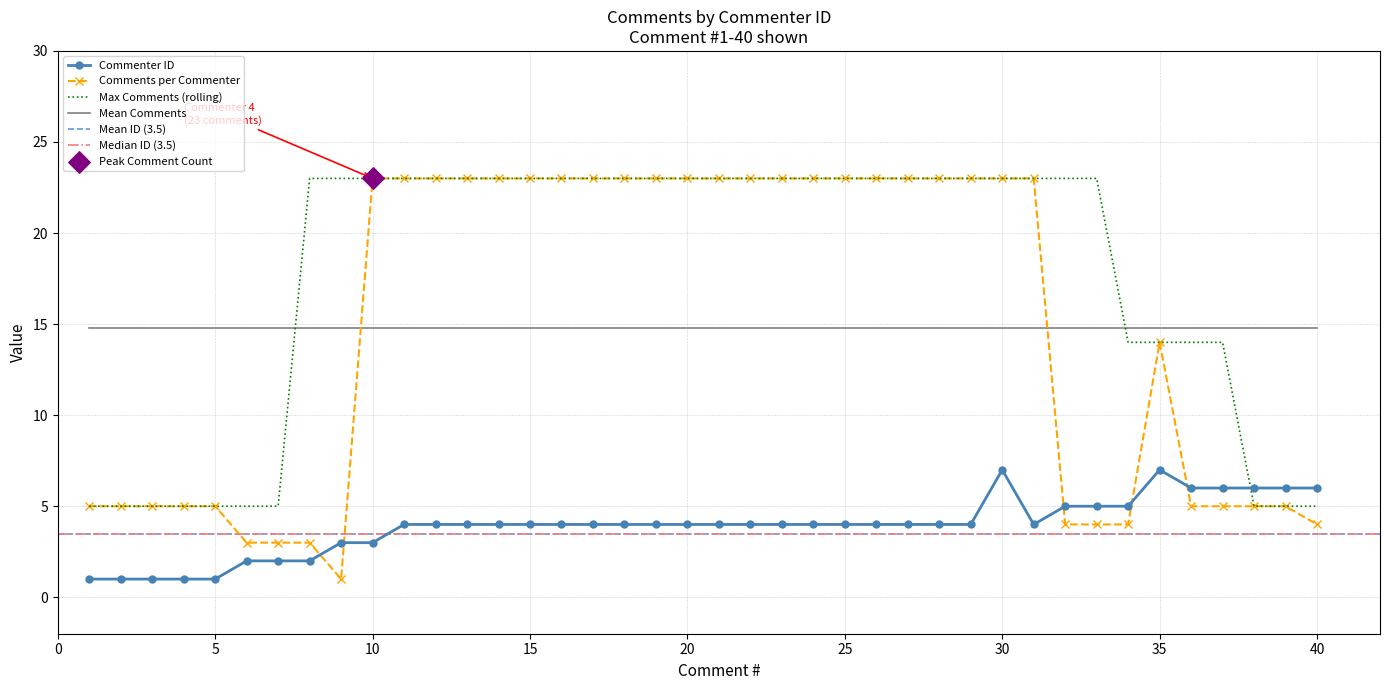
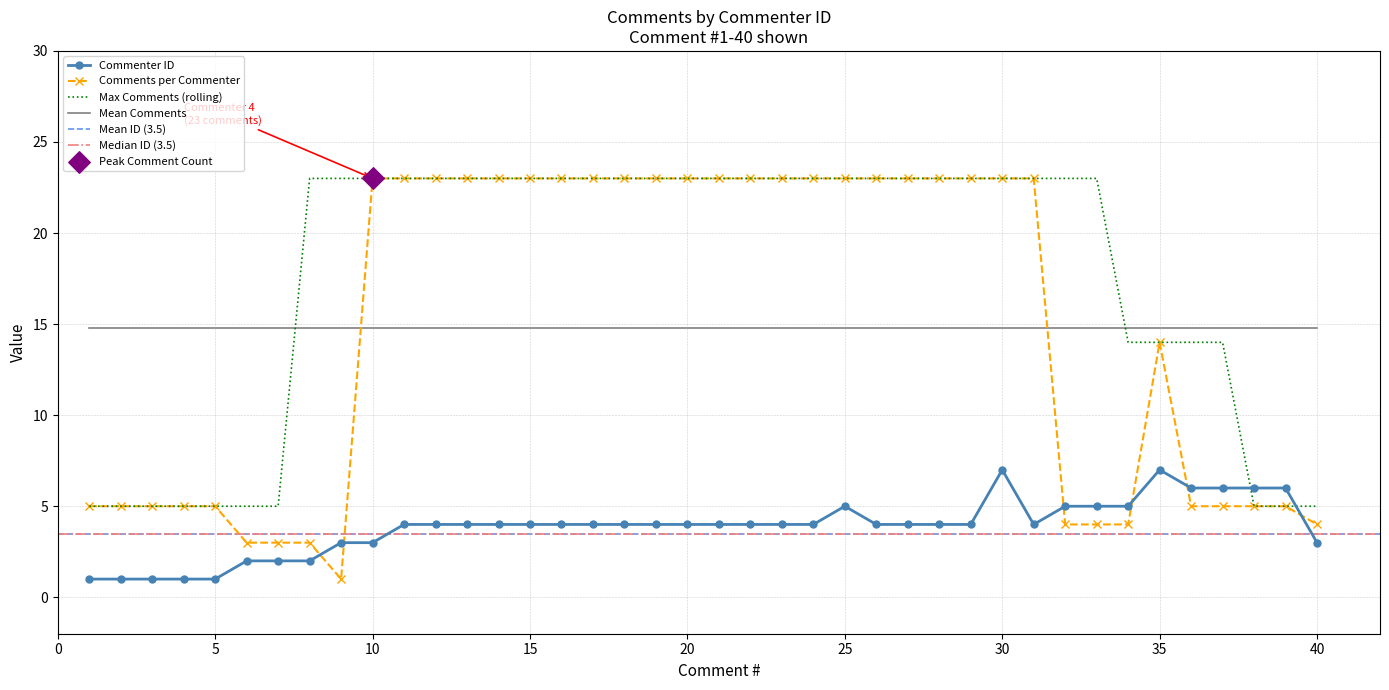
  {
    "Commenter ID": {
      "5": 1,
      "10": 3,
      "15": 4,
      "20": 4,
-     "25": 4,
+     "25": 5,
      "30": 7,
      "35": 7,
-     "40": 6
+     "40": 3
    },
    "Comments per Commenter": {
      "40": 4
    },
    "Max Comments (rolling)": {
      "40": 5
    },
    "Mean Comments": {
      "5": 14.8,
      "10": 14.8,
      "15": 14.8,
      "20": 14.8,
      "25": 14.8,
      "30": 14.8,
      "35": 14.8,
      "40": 14.8
    }
  }
